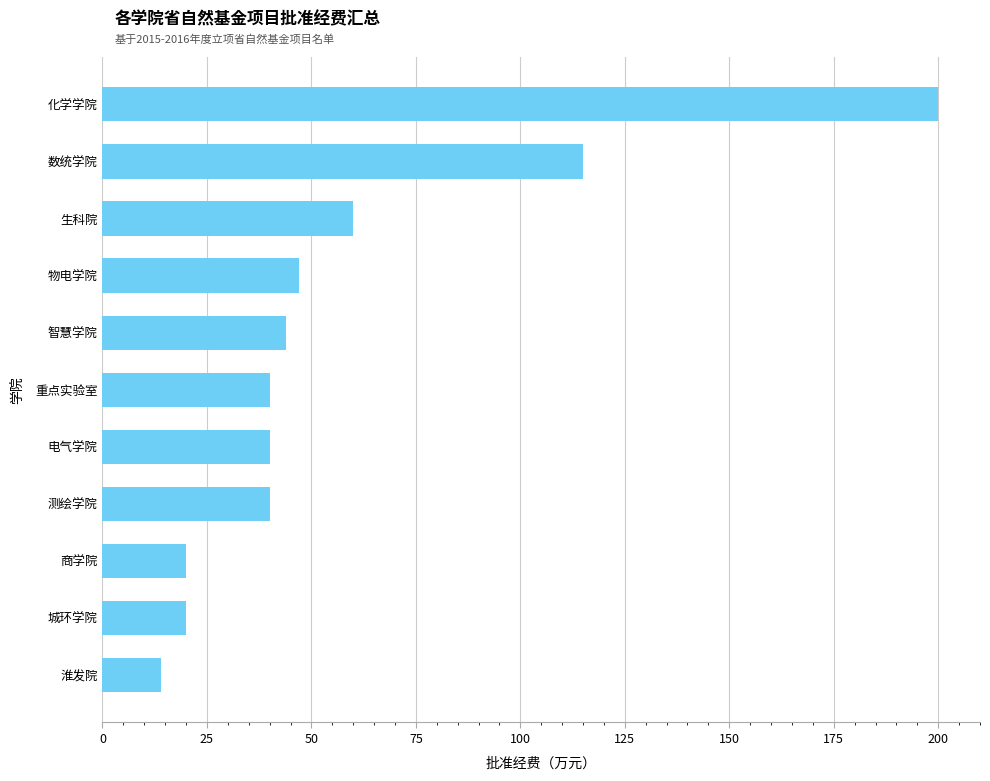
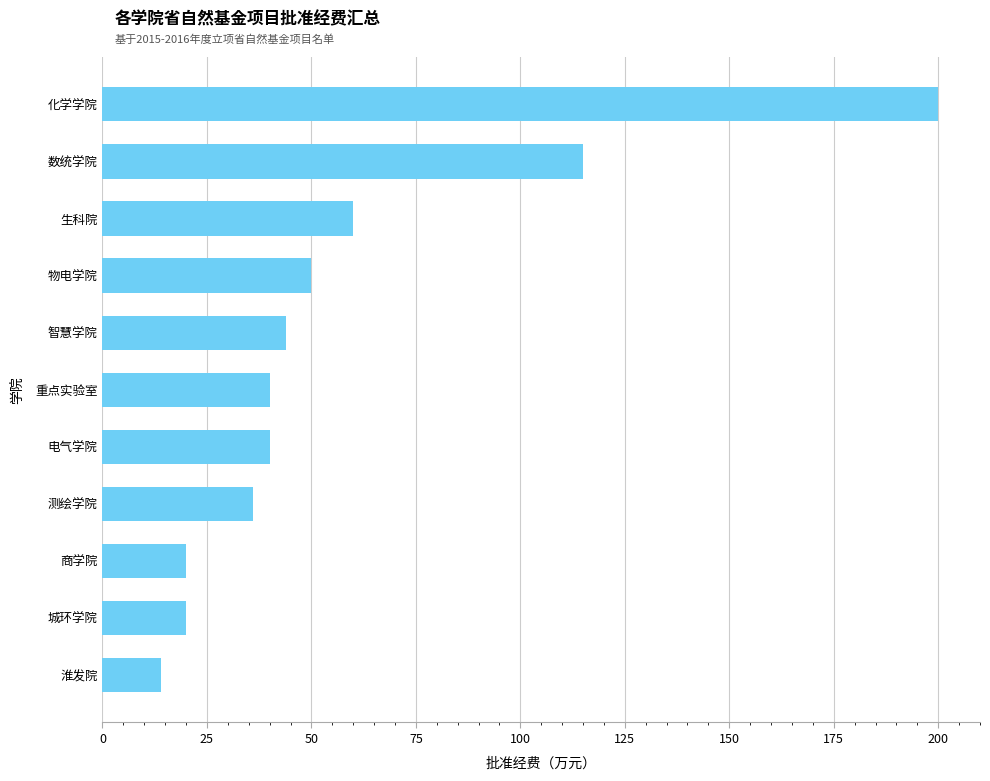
  {
    "化学学院": 200,
    "数统学院": 115,
    "生科院": 60,
-   "物电学院": 47,
+   "物电学院": 50,
    "智慧学院": 44,
    "重点实验室": 40,
    "电气学院": 40,
-   "测绘学院": 40,
+   "测绘学院": 36,
    "商学院": 20,
    "城环学院": 20,
    "淮发院": 14
  }
